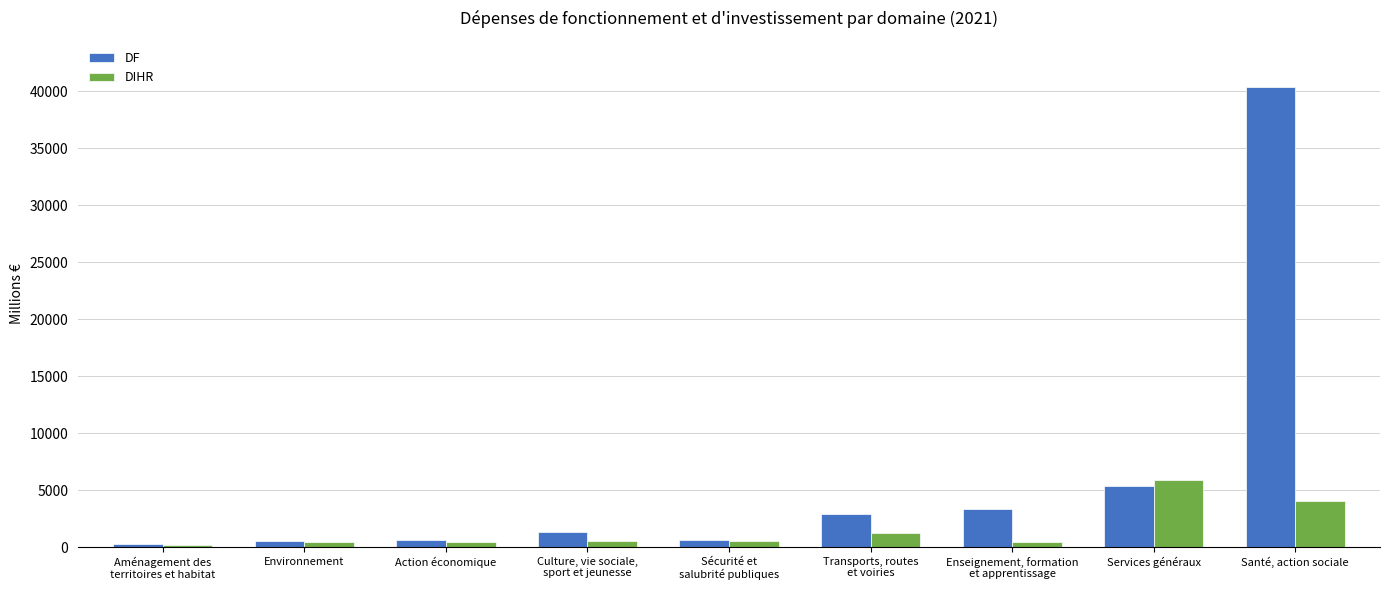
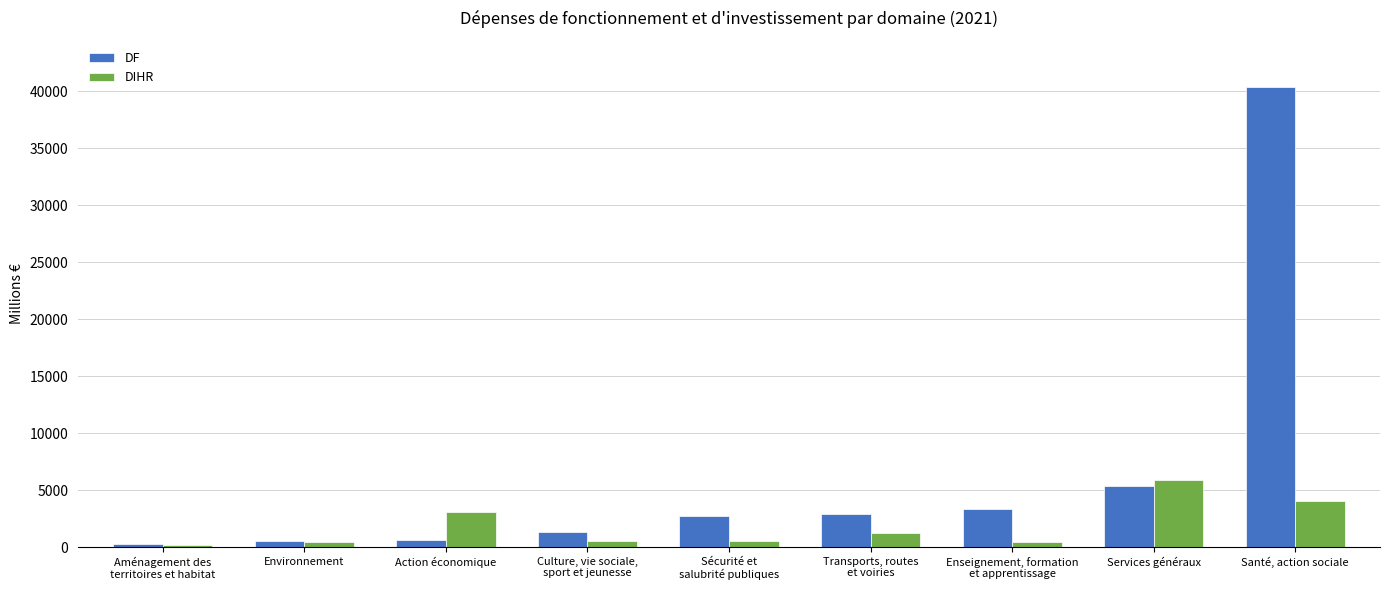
  {
    "DF": {
      "Aménagement des territoires et habitat": 200,
      "Environnement": 500,
      "Action économique": 600,
      "Culture, vie sociale, sport et jeunesse": 1300,
-     "Sécurité et salubrité publiques": 700,
+     "Sécurité et salubrité publiques": 2700,
      "Transports, routes et voiries": 2900,
      "Enseignement, formation et apprentissage": 3400,
      "Services généraux": 5400,
      "Santé, action sociale": 40400
    },
    "DIHR": {
      "Environnement": 400,
-     "Action économique": 500,
+     "Action économique": 3100,
      "Culture, vie sociale, sport et jeunesse": 600,
      "Sécurité et salubrité publiques": 600,
      "Transports, routes et voiries": 1200,
      "Enseignement, formation et apprentissage": 400,
      "Services généraux": 5800,
      "Santé, action sociale": 4000
    }
  }
